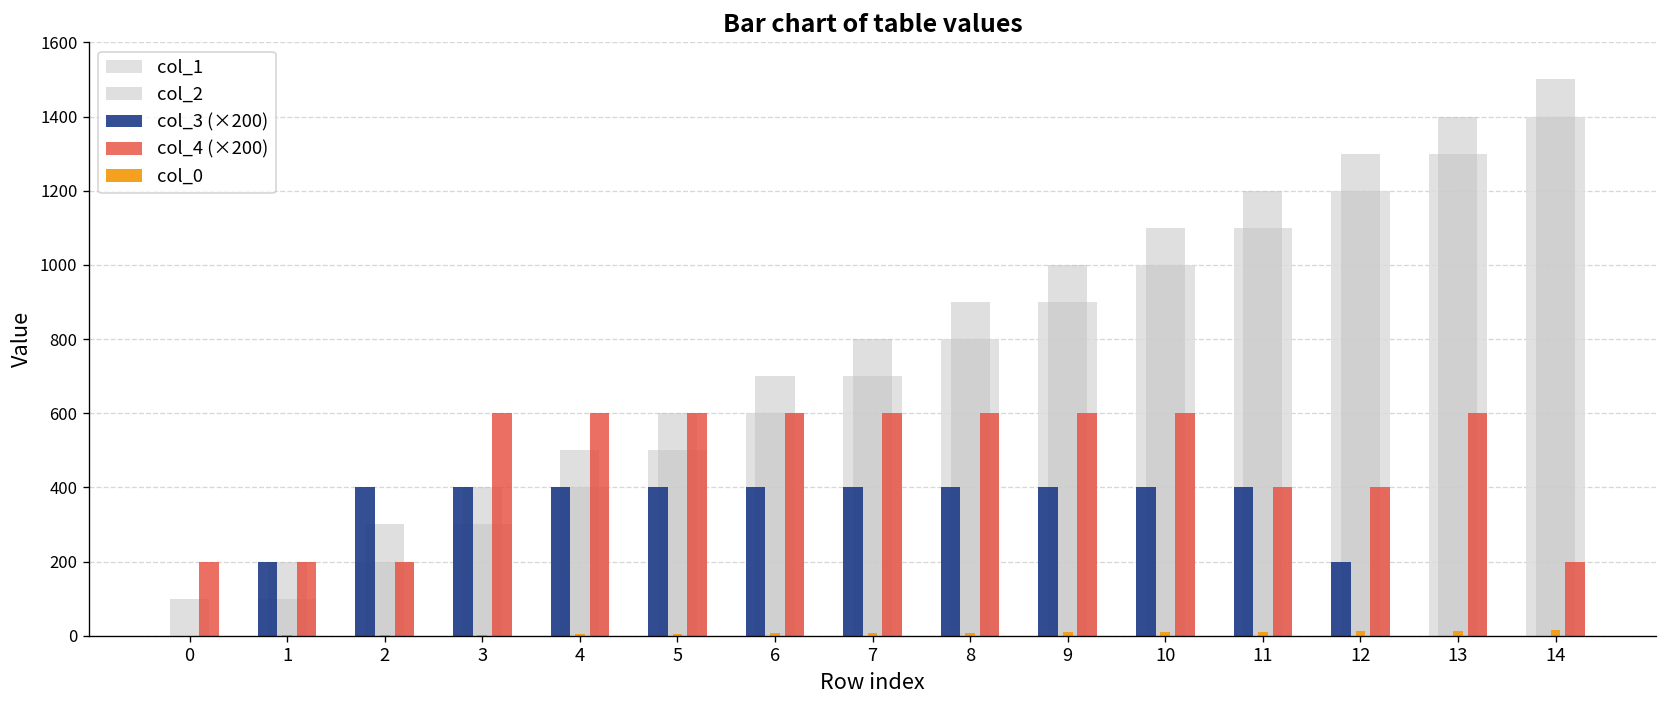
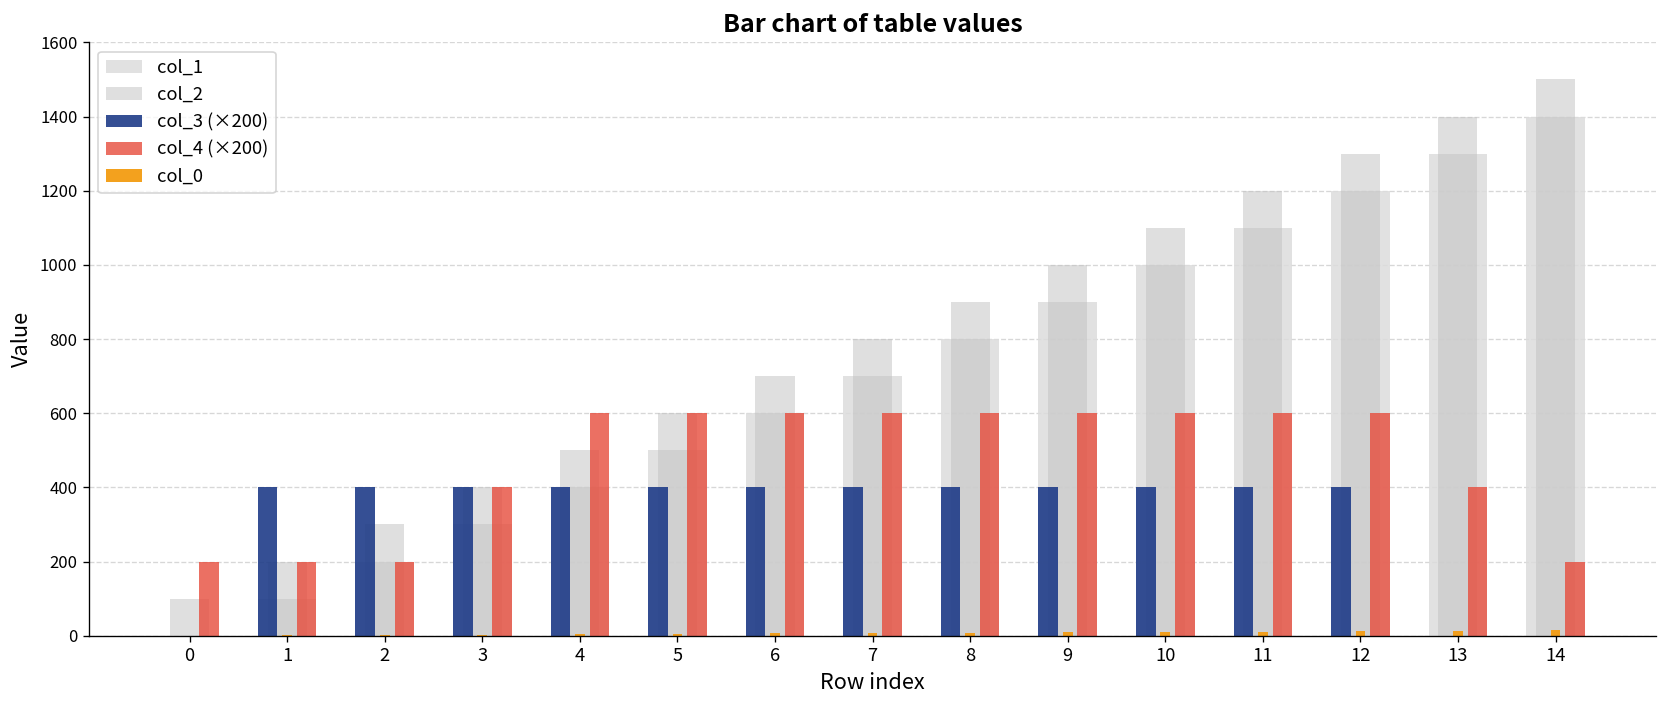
  {
    "col_3 (×200)": {
      "0": 0,
-     "1": 200,
+     "1": 400,
      "2": 400,
      "3": 400,
      "4": 400,
-     "12": 200,
+     "12": 400,
      "13": 0,
      "14": 0
    },
    "col_4 (×200)": {
      "0": 200,
      "1": 200,
      "2": 200,
-     "3": 600,
+     "3": 400,
      "4": 600,
      "5": 600,
      "6": 600,
-     "11": 400,
-     "12": 400,
-     "13": 600
+     "11": 600,
+     "12": 600,
+     "13": 400
    },
    "col_0": {
      "0": 0
    }
  }
